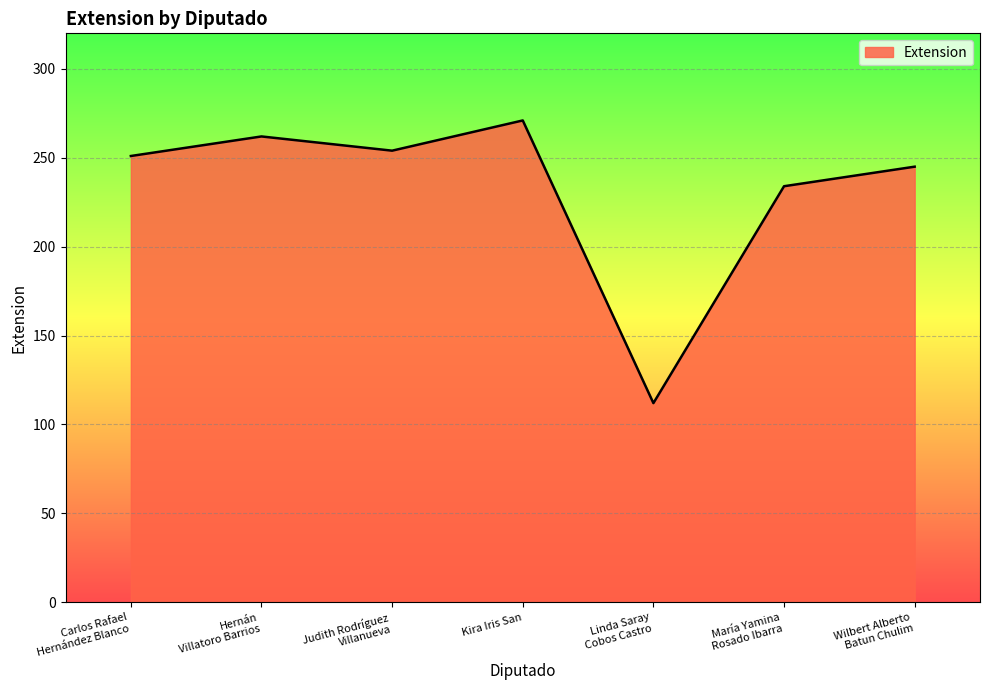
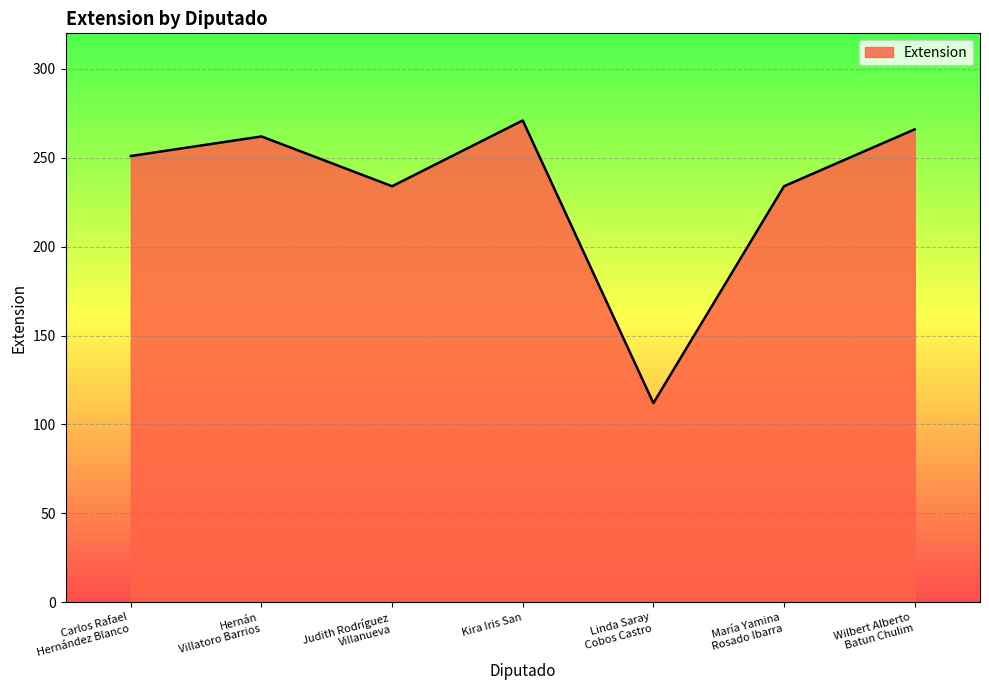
  {
    "Carlos Rafael Hernández Blanco": 251,
    "Hernán Villatoro Barrios": 262,
-   "Judith Rodríguez Villanueva": 254,
+   "Judith Rodríguez Villanueva": 234,
    "Kira Iris San": 271,
    "Linda Saray Cobos Castro": 112,
    "María Yamina Rosado Ibarra": 234,
-   "Wilbert Alberto Batun Chulim": 245
+   "Wilbert Alberto Batun Chulim": 266
  }
